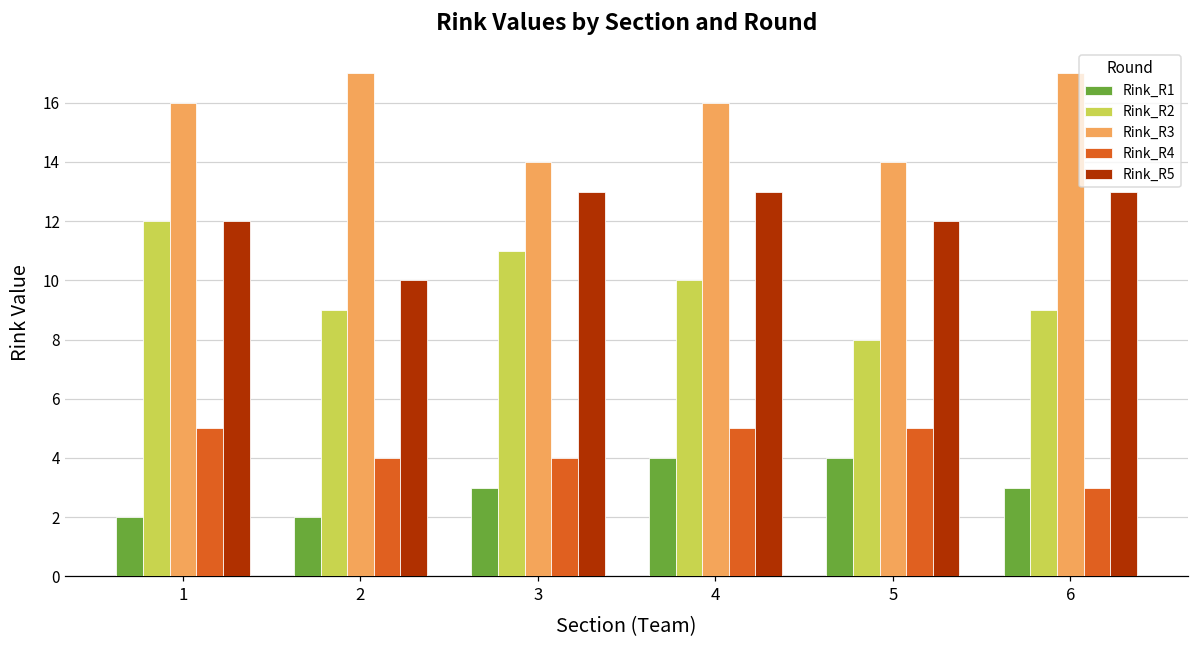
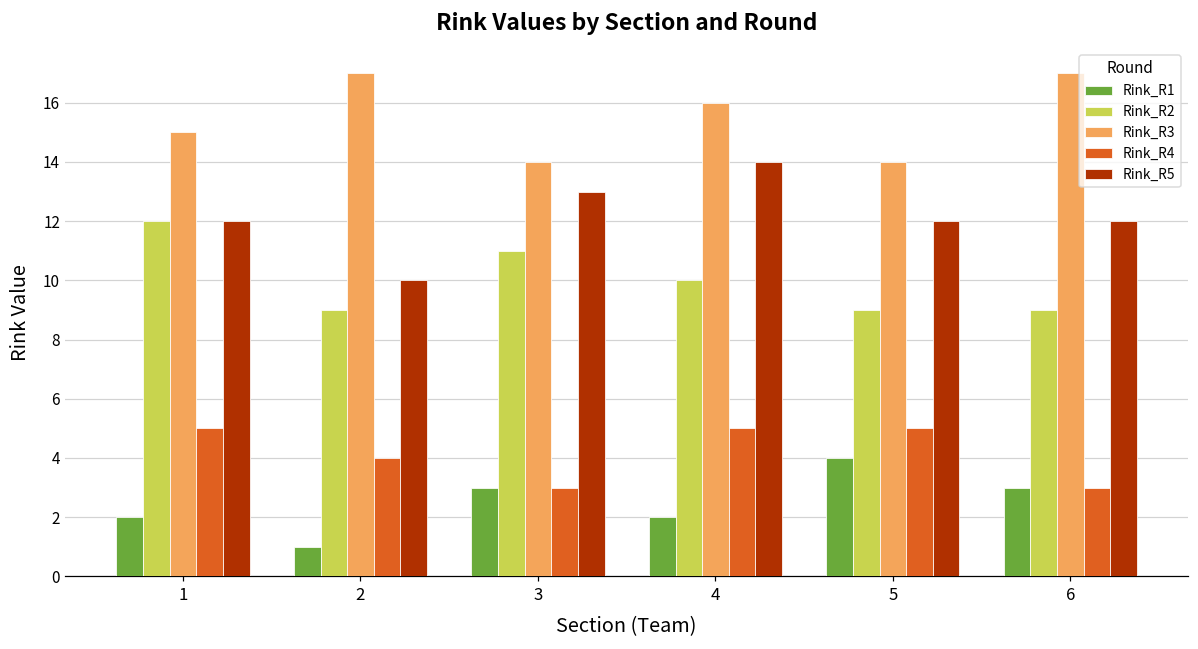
  {
    "Rink_R1": {
      "1": 2,
-     "2": 2,
+     "2": 1,
      "3": 3,
-     "4": 4,
+     "4": 2,
      "5": 4,
      "6": 3
    },
    "Rink_R2": {
      "1": 12,
      "2": 9,
      "3": 11,
      "4": 10,
-     "5": 8,
+     "5": 9,
      "6": 9
    },
    "Rink_R3": {
-     "1": 16,
+     "1": 15,
      "2": 17,
      "3": 14,
      "4": 16,
      "5": 14,
      "6": 17
    },
    "Rink_R4": {
      "1": 5,
      "2": 4,
-     "3": 4,
+     "3": 3,
      "4": 5,
      "5": 5,
      "6": 3
    },
    "Rink_R5": {
      "1": 12,
      "2": 10,
      "3": 13,
-     "4": 13,
+     "4": 14,
      "5": 12,
-     "6": 13
+     "6": 12
    }
  }
